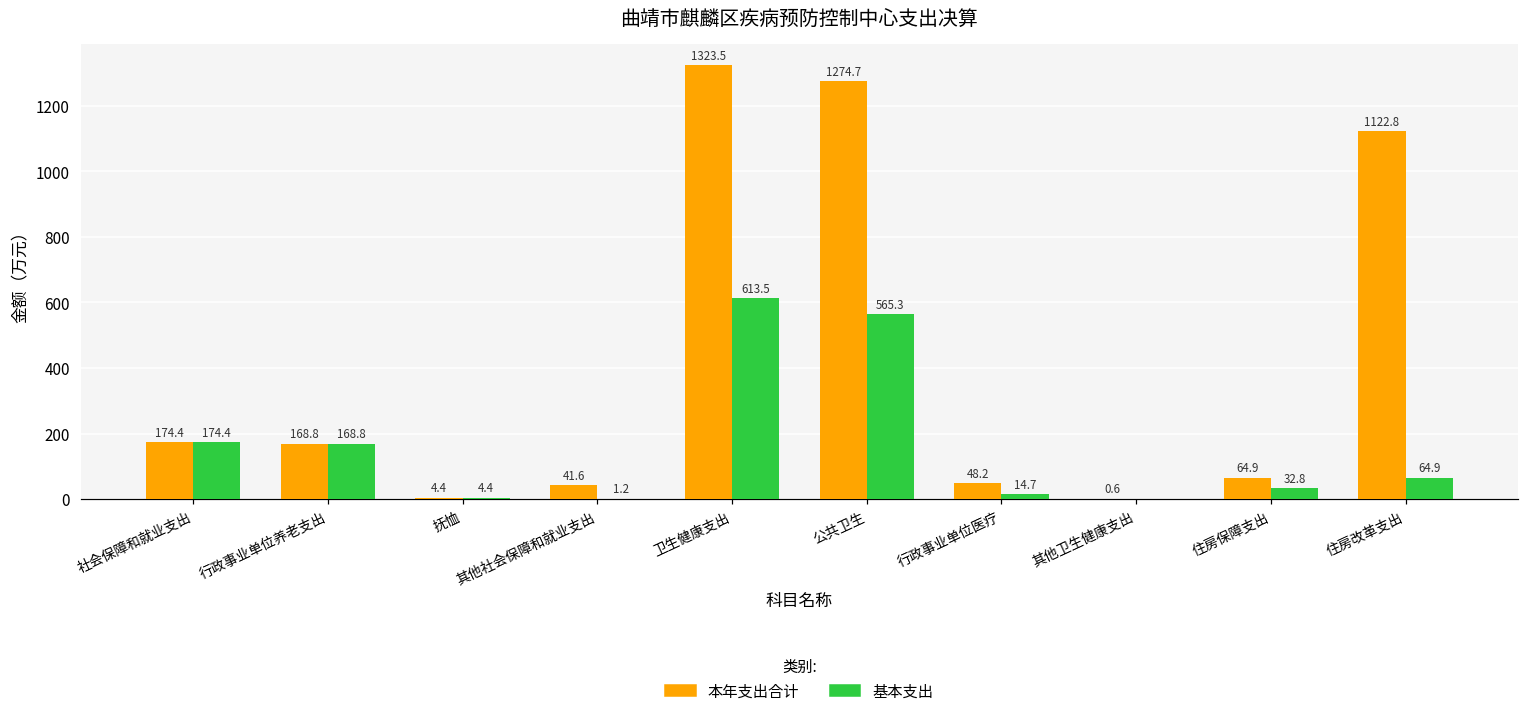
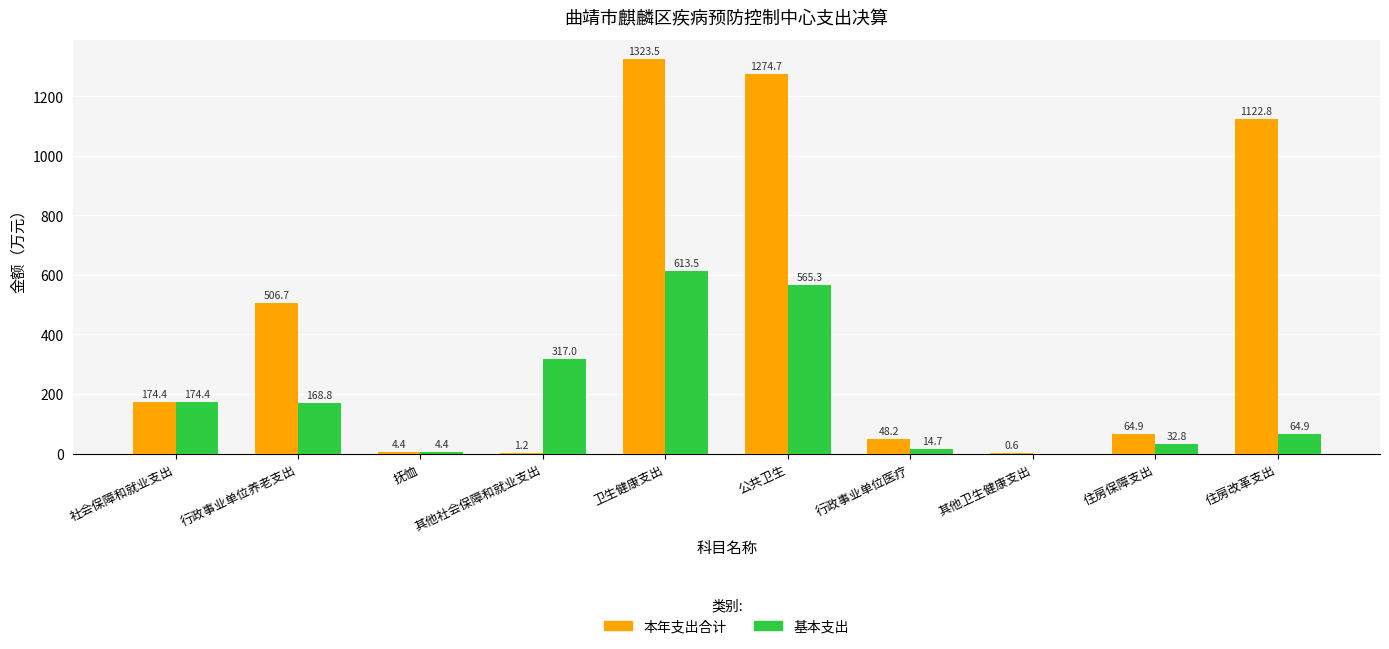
  {
    "本年支出合计": {
      "社会保障和就业支出": 174.4,
-     "行政事业单位养老支出": 168.8,
+     "行政事业单位养老支出": 506.7,
      "抚恤": 4.4,
-     "其他社会保障和就业支出": 41.6,
+     "其他社会保障和就业支出": 1.2,
      "卫生健康支出": 1323.5,
      "公共卫生": 1274.7,
      "行政事业单位医疗": 48.2,
      "其他卫生健康支出": 0.6,
      "住房保障支出": 64.9,
      "住房改革支出": 1122.8
    },
    "基本支出": {
      "社会保障和就业支出": 174.4,
      "行政事业单位养老支出": 168.8,
      "抚恤": 4.4,
-     "其他社会保障和就业支出": 1.2,
+     "其他社会保障和就业支出": 317.0,
      "卫生健康支出": 613.5,
      "公共卫生": 565.3,
      "行政事业单位医疗": 14.7,
      "住房保障支出": 32.8,
      "住房改革支出": 64.9
    }
  }
